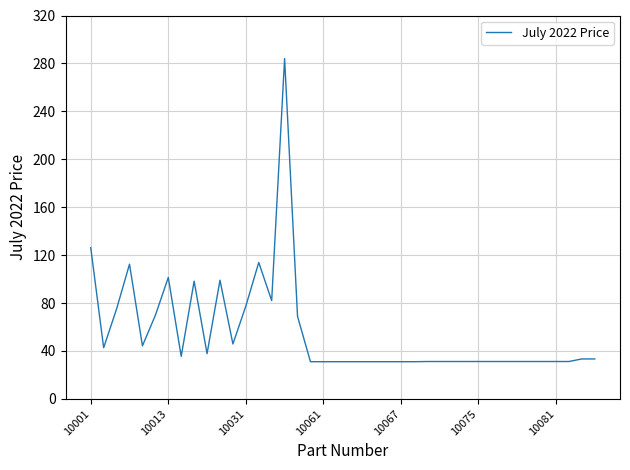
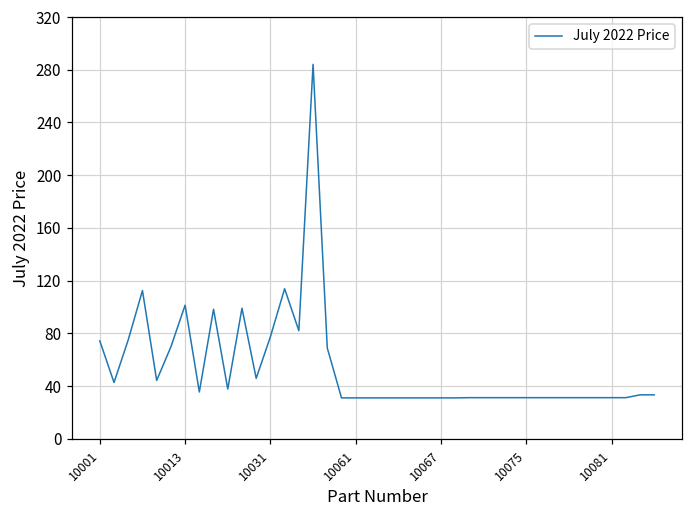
  {
-   "10001": 126,
+   "10001": 74,
    "10013": 101,
    "10031": 77,
    "10061": 31,
    "10067": 31,
    "10075": 31,
    "10081": 31
  }
